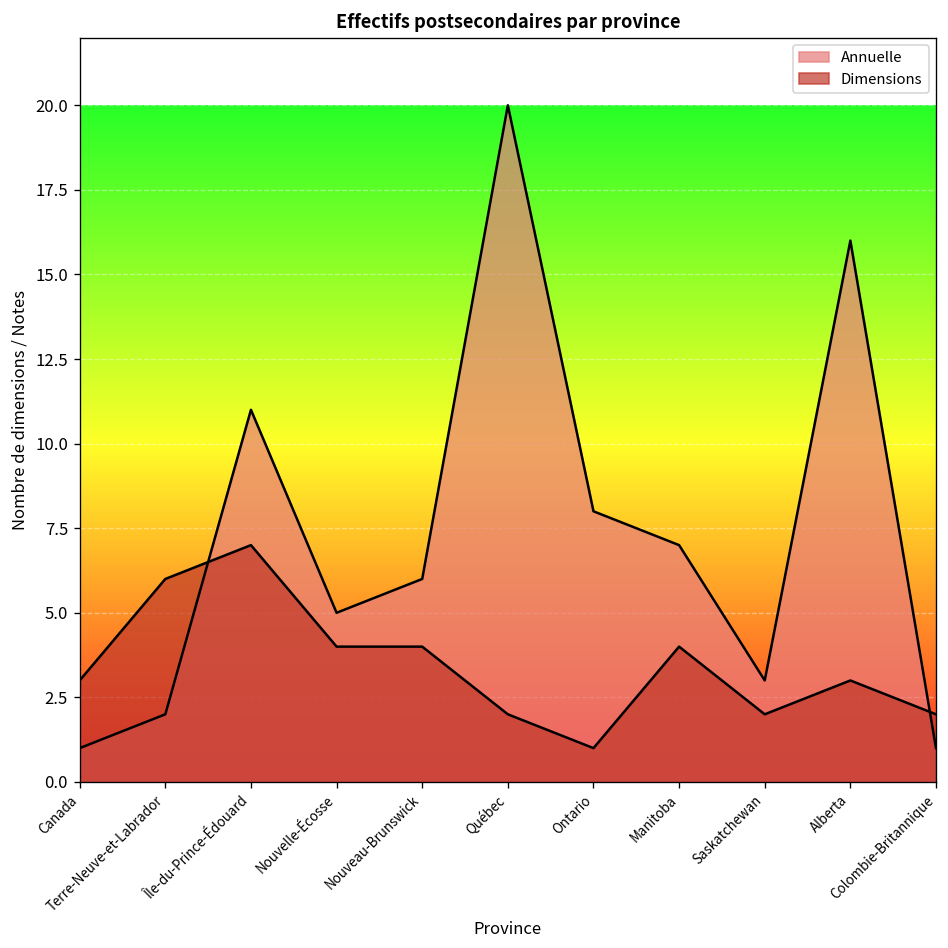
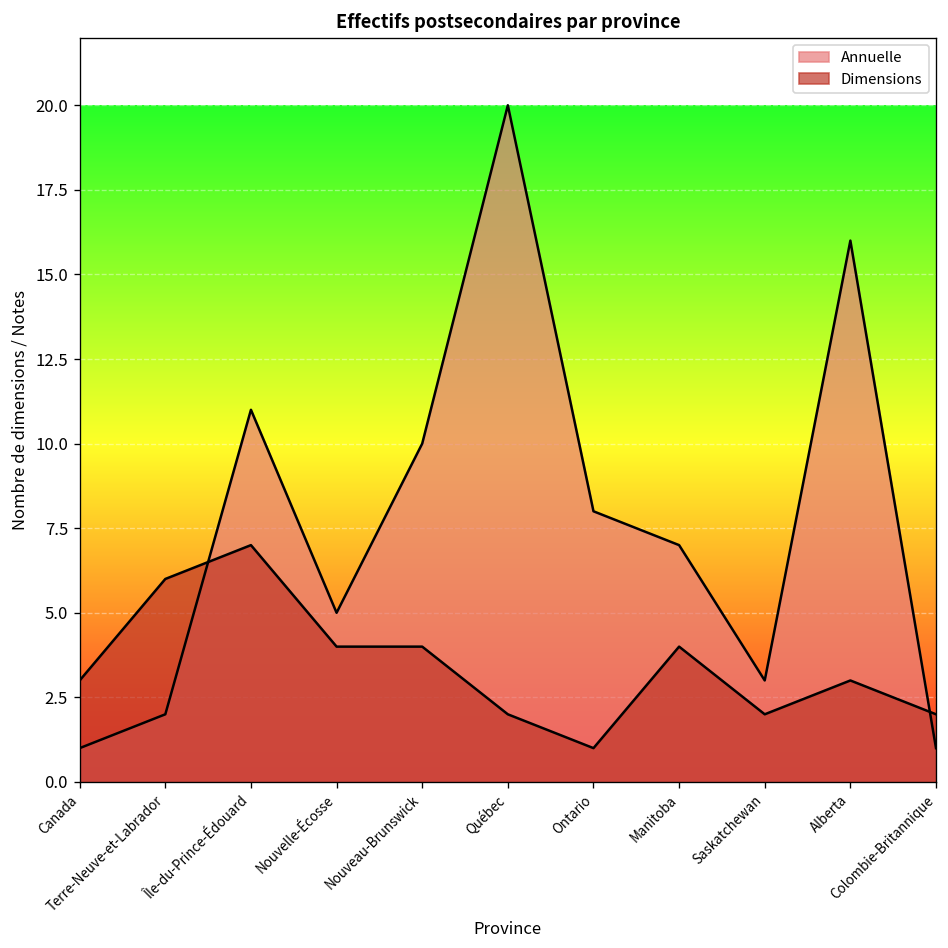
  {
    "Annuelle": {
      "Canada": 1,
      "Terre-Neuve-et-Labrador": 2,
      "Île-du-Prince-Édouard": 11,
      "Nouvelle-Écosse": 5,
-     "Nouveau-Brunswick": 6,
+     "Nouveau-Brunswick": 10,
      "Québec": 20,
      "Ontario": 8,
      "Manitoba": 7,
      "Saskatchewan": 3,
      "Alberta": 16,
      "Colombie-Britannique": 1
    },
    "Dimensions": {
      "Canada": 3,
      "Terre-Neuve-et-Labrador": 6,
      "Île-du-Prince-Édouard": 7,
      "Nouvelle-Écosse": 4,
      "Nouveau-Brunswick": 4,
      "Québec": 2,
      "Ontario": 1,
      "Manitoba": 4,
      "Saskatchewan": 2,
      "Alberta": 3,
      "Colombie-Britannique": 2
    }
  }
